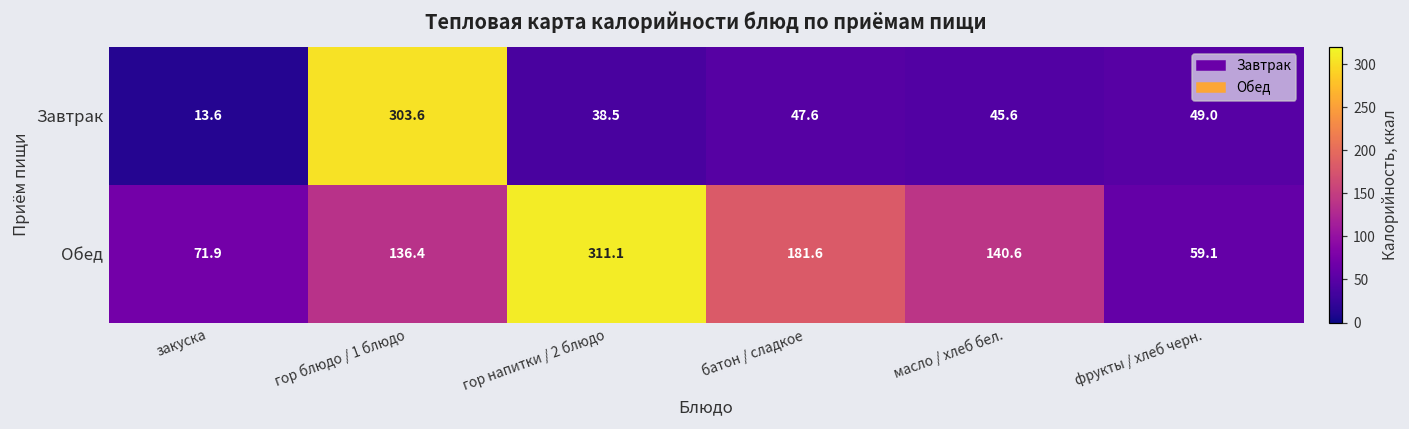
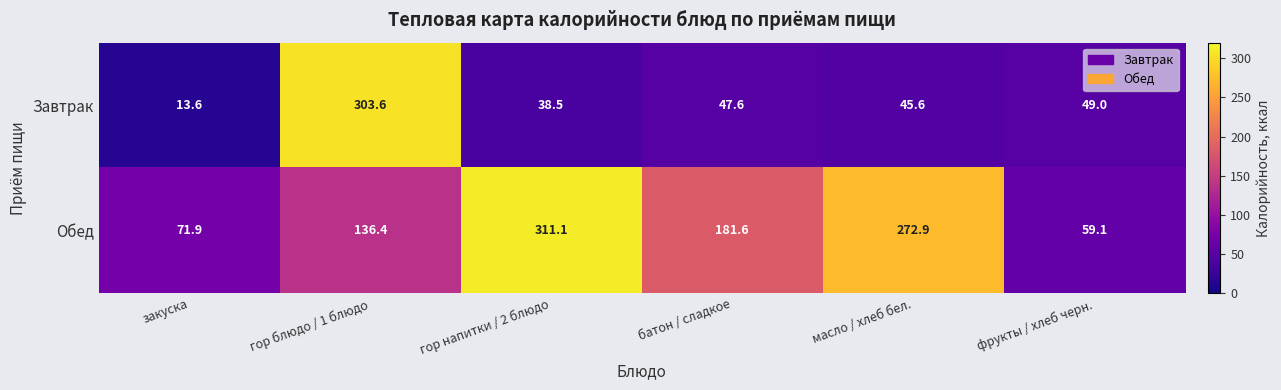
  {
    "Завтрак": {
      "закуска": 13.6,
      "гор блюдо / 1 блюдо": 303.6,
      "гор напитки / 2 блюдо": 38.5,
      "батон / сладкое": 47.6,
      "масло / хлеб бел.": 45.6,
      "фрукты / хлеб черн.": 49.0
    },
    "Обед": {
      "закуска": 71.9,
      "гор блюдо / 1 блюдо": 136.4,
      "гор напитки / 2 блюдо": 311.1,
      "батон / сладкое": 181.6,
-     "масло / хлеб бел.": 140.6,
+     "масло / хлеб бел.": 272.9,
      "фрукты / хлеб черн.": 59.1
    }
  }
